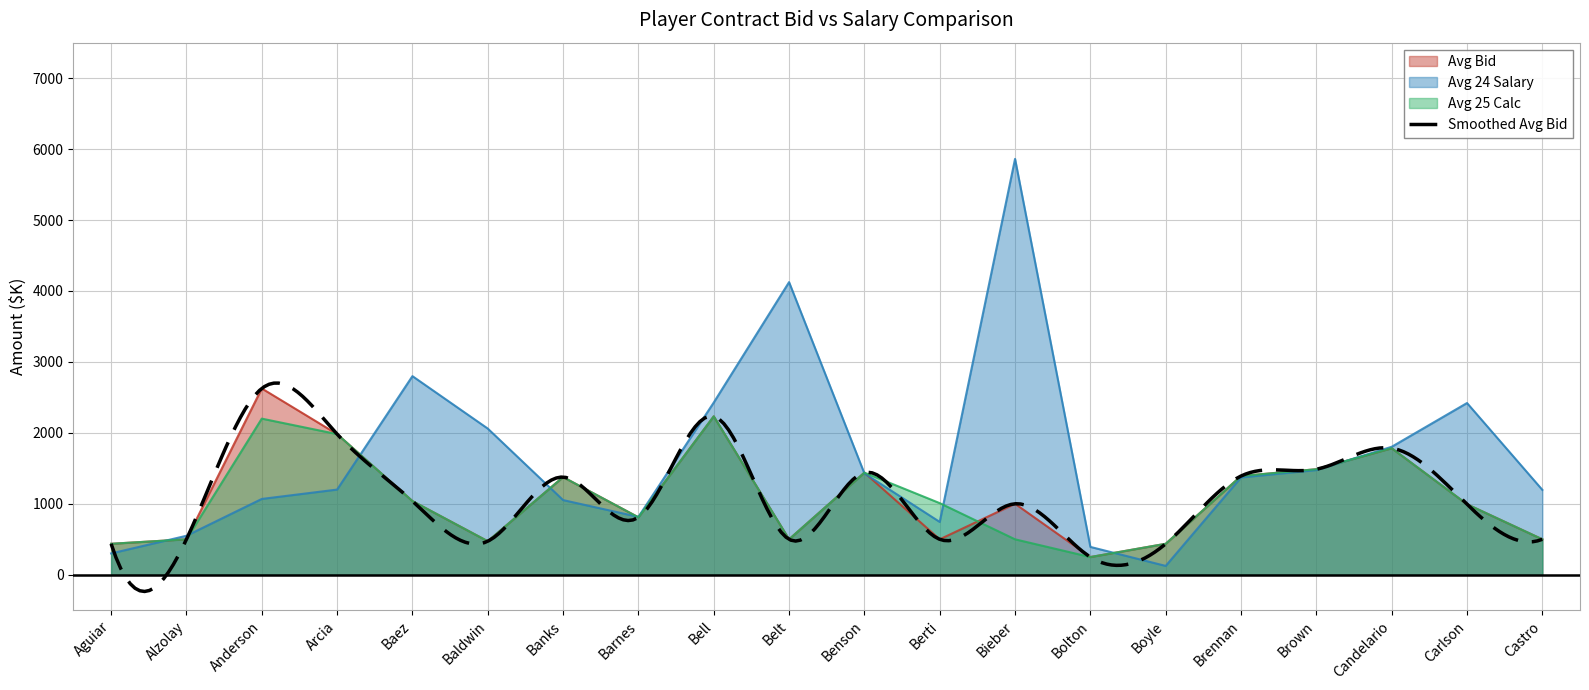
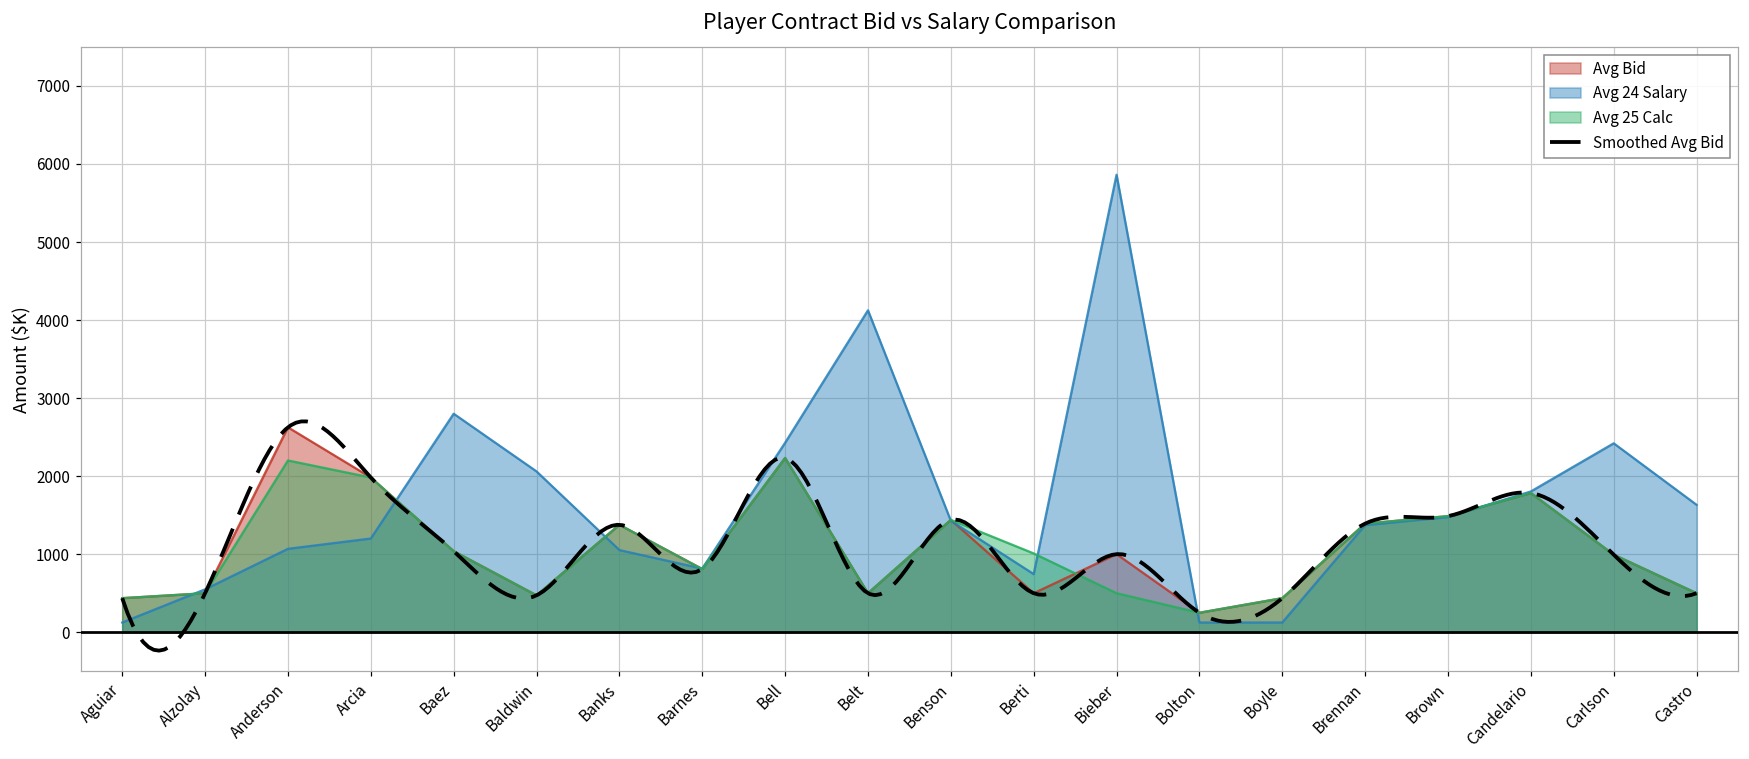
  {
    "Avg Bid": {
      "Anderson": 2600
    },
    "Avg 24 Salary": {
-     "Aguiar": 300,
+     "Aguiar": 100,
      "Anderson": 1100,
      "Arcia": 1200,
      "Baez": 2800,
      "Baldwin": 2100,
      "Banks": 1100,
      "Bell": 2400,
      "Belt": 4100,
      "Berti": 700,
      "Bieber": 5900,
-     "Bolton": 400,
+     "Bolton": 100,
      "Boyle": 100,
      "Carlson": 2400,
-     "Castro": 1200
+     "Castro": 1600
    },
    "Avg 25 Calc": {
      "Anderson": 2200,
      "Berti": 1000,
      "Bieber": 500
    }
  }
